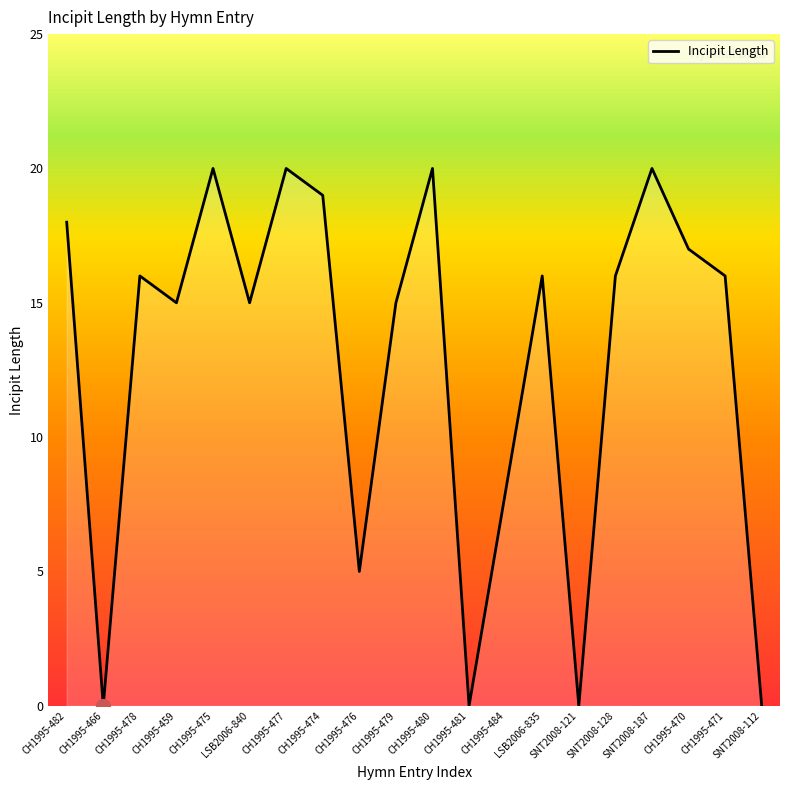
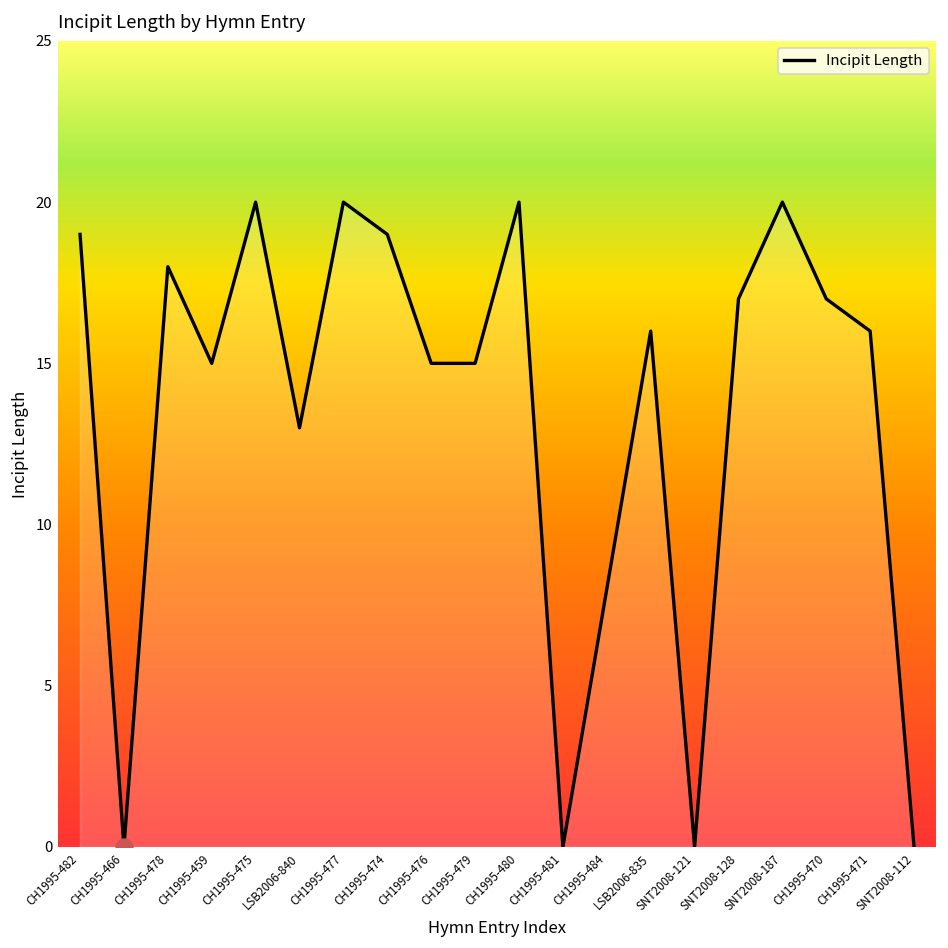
  {
    "Incipit Length": {
-     "CH1995-482": 18,
-     "CH1995-478": 16,
+     "CH1995-482": 19,
+     "CH1995-478": 18,
      "CH1995-459": 15,
      "CH1995-475": 20,
-     "LSB2006-840": 15,
+     "LSB2006-840": 13,
      "CH1995-477": 20,
      "CH1995-474": 19,
-     "CH1995-476": 5,
+     "CH1995-476": 15,
      "CH1995-479": 15,
      "CH1995-480": 20,
      "CH1995-481": 0,
      "CH1995-484": 8,
      "LSB2006-835": 16,
      "SNT2008-121": 0,
-     "SNT2008-128": 16,
+     "SNT2008-128": 17,
      "SNT2008-187": 20,
      "CH1995-470": 17,
      "CH1995-471": 16,
      "SNT2008-112": 0
    }
  }
